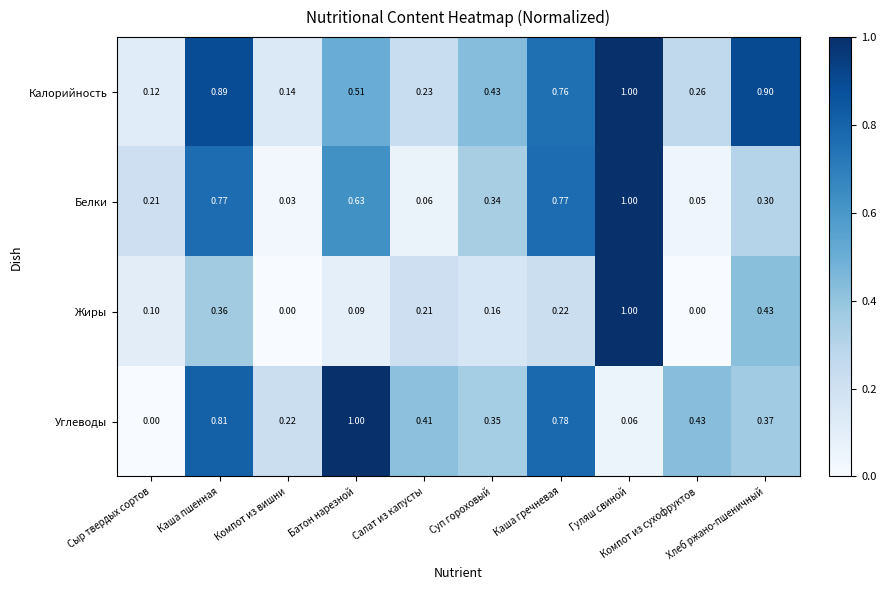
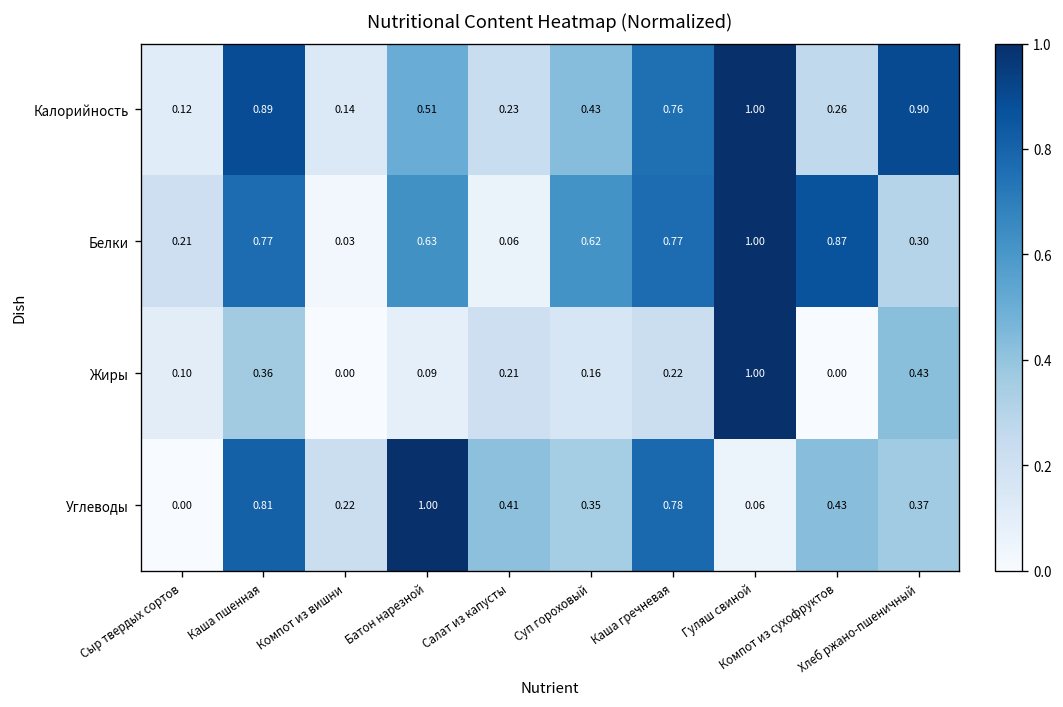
  {
    "Калорийность": {
      "Сыр твердых сортов": 0.12,
      "Каша пшенная": 0.89,
      "Компот из вишни": 0.14,
      "Батон нарезной": 0.51,
      "Салат из капусты": 0.23,
      "Суп гороховый": 0.43,
      "Каша гречневая": 0.76,
      "Гуляш свиной": 1.00,
      "Компот из сухофруктов": 0.26,
      "Хлеб ржано-пшеничный": 0.90
    },
    "Белки": {
      "Сыр твердых сортов": 0.21,
      "Каша пшенная": 0.77,
      "Компот из вишни": 0.03,
      "Батон нарезной": 0.63,
      "Салат из капусты": 0.06,
-     "Суп гороховый": 0.34,
+     "Суп гороховый": 0.62,
      "Каша гречневая": 0.77,
      "Гуляш свиной": 1.00,
-     "Компот из сухофруктов": 0.05,
+     "Компот из сухофруктов": 0.87,
      "Хлеб ржано-пшеничный": 0.30
    },
    "Жиры": {
      "Сыр твердых сортов": 0.10,
      "Каша пшенная": 0.36,
      "Компот из вишни": 0.00,
      "Батон нарезной": 0.09,
      "Салат из капусты": 0.21,
      "Суп гороховый": 0.16,
      "Каша гречневая": 0.22,
      "Гуляш свиной": 1.00,
      "Компот из сухофруктов": 0.00,
      "Хлеб ржано-пшеничный": 0.43
    },
    "Углеводы": {
      "Сыр твердых сортов": 0.00,
      "Каша пшенная": 0.81,
      "Компот из вишни": 0.22,
      "Батон нарезной": 1.00,
      "Салат из капусты": 0.41,
      "Суп гороховый": 0.35,
      "Каша гречневая": 0.78,
      "Гуляш свиной": 0.06,
      "Компот из сухофруктов": 0.43,
      "Хлеб ржано-пшеничный": 0.37
    }
  }
